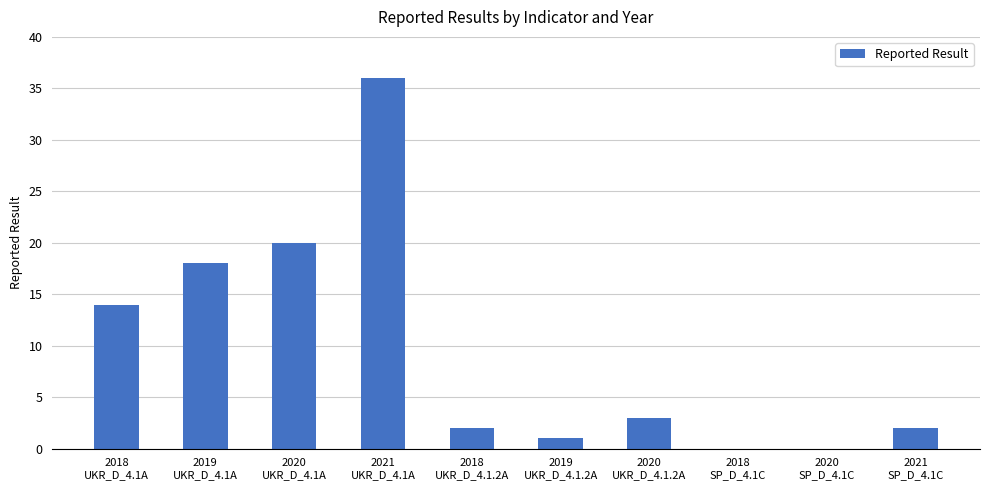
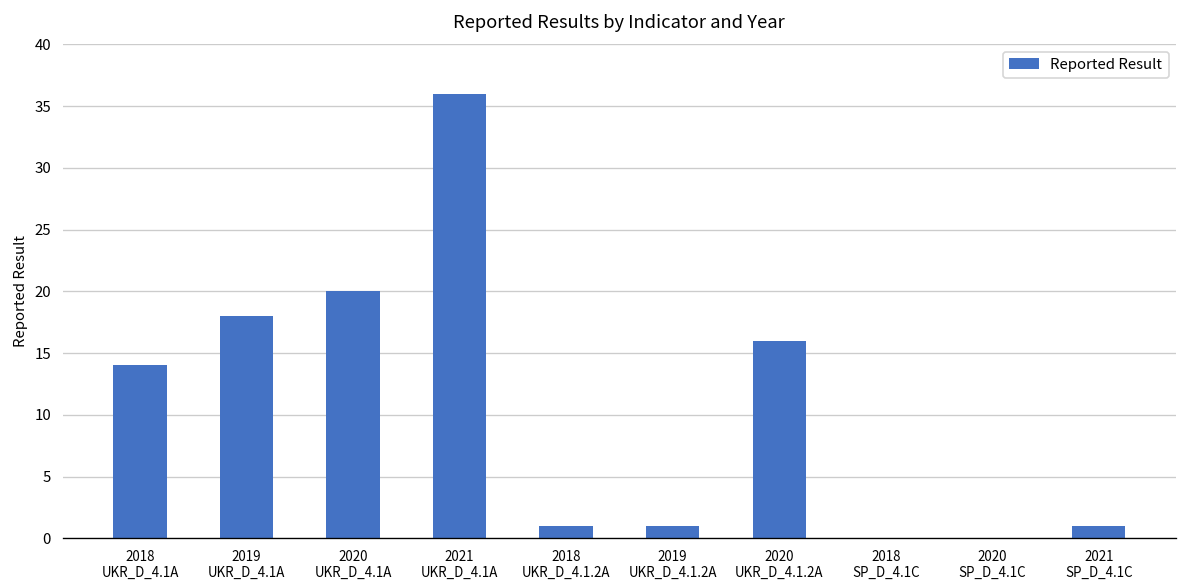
  {
    "2018 UKR_D_4.1A": 14,
    "2019 UKR_D_4.1A": 18,
    "2020 UKR_D_4.1A": 20,
    "2021 UKR_D_4.1A": 36,
-   "2018 UKR_D_4.1.2A": 2,
+   "2018 UKR_D_4.1.2A": 1,
    "2019 UKR_D_4.1.2A": 1,
-   "2020 UKR_D_4.1.2A": 3,
+   "2020 UKR_D_4.1.2A": 16,
    "2018 SP_D_4.1C": 0,
    "2020 SP_D_4.1C": 0,
-   "2021 SP_D_4.1C": 2
+   "2021 SP_D_4.1C": 1
  }
